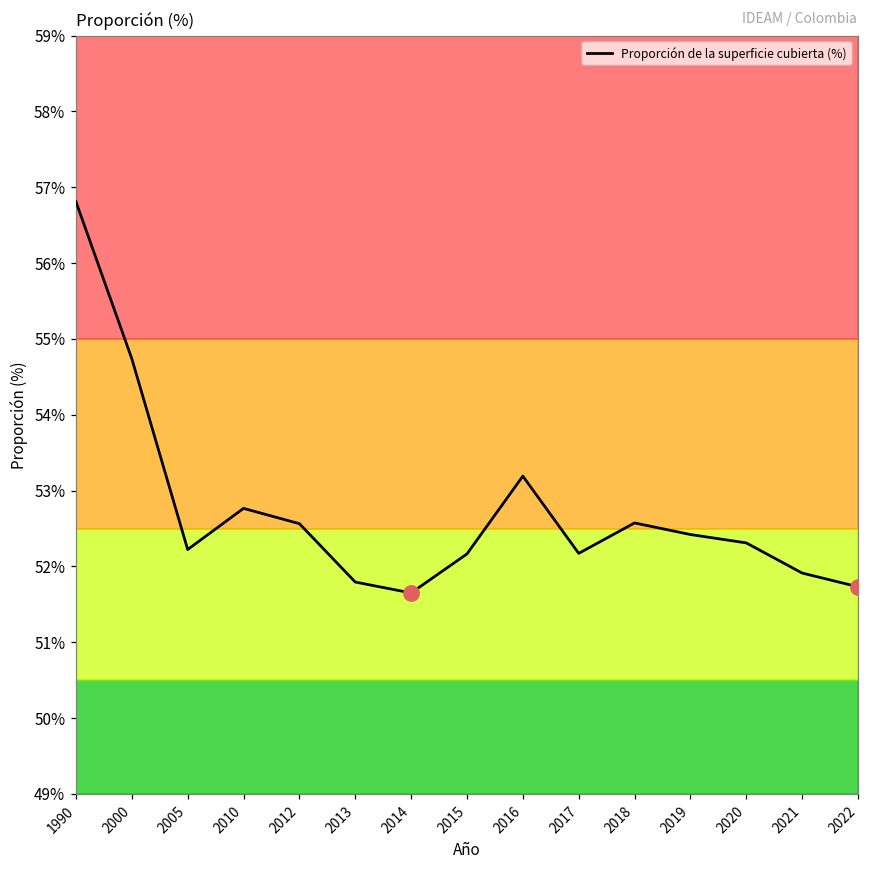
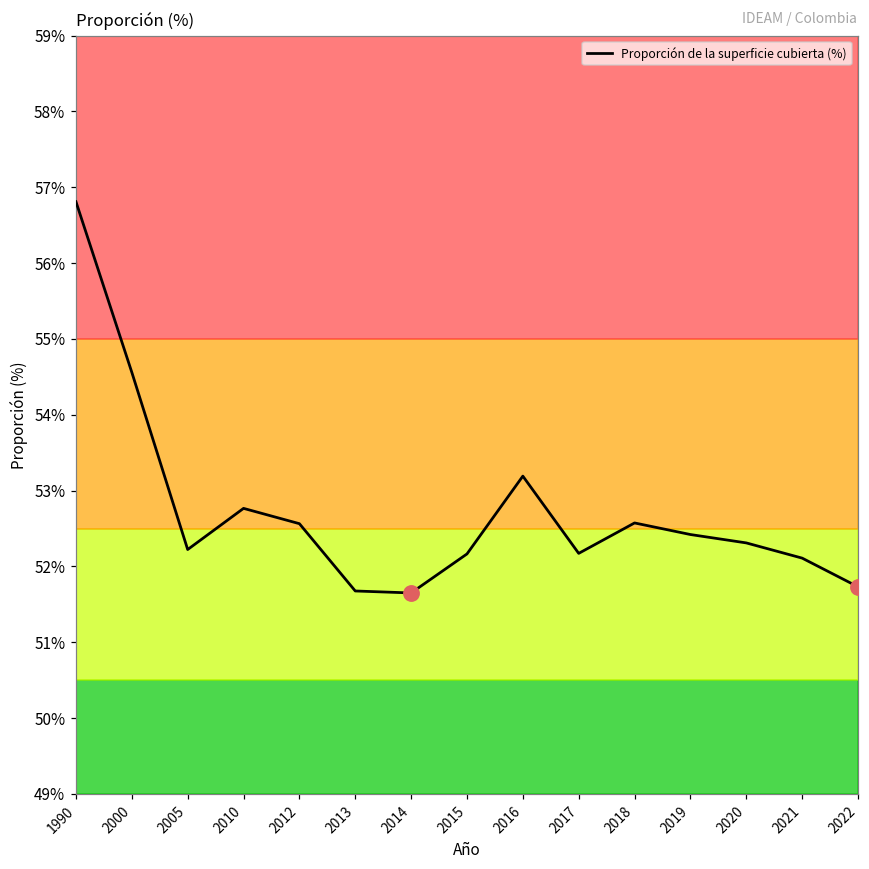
  {
    "Proporción de la superficie cubierta (%)": {
      "1990": "56.8%",
-     "2000": "54.7%",
+     "2000": "54.6%",
      "2005": "52.2%",
      "2010": "52.8%",
      "2012": "52.6%",
-     "2013": "51.8%",
+     "2013": "51.7%",
      "2015": "52.2%",
      "2016": "53.2%",
      "2017": "52.2%",
      "2018": "52.6%",
      "2019": "52.4%",
      "2020": "52.3%",
-     "2021": "51.9%"
+     "2021": "52.1%"
    }
  }
